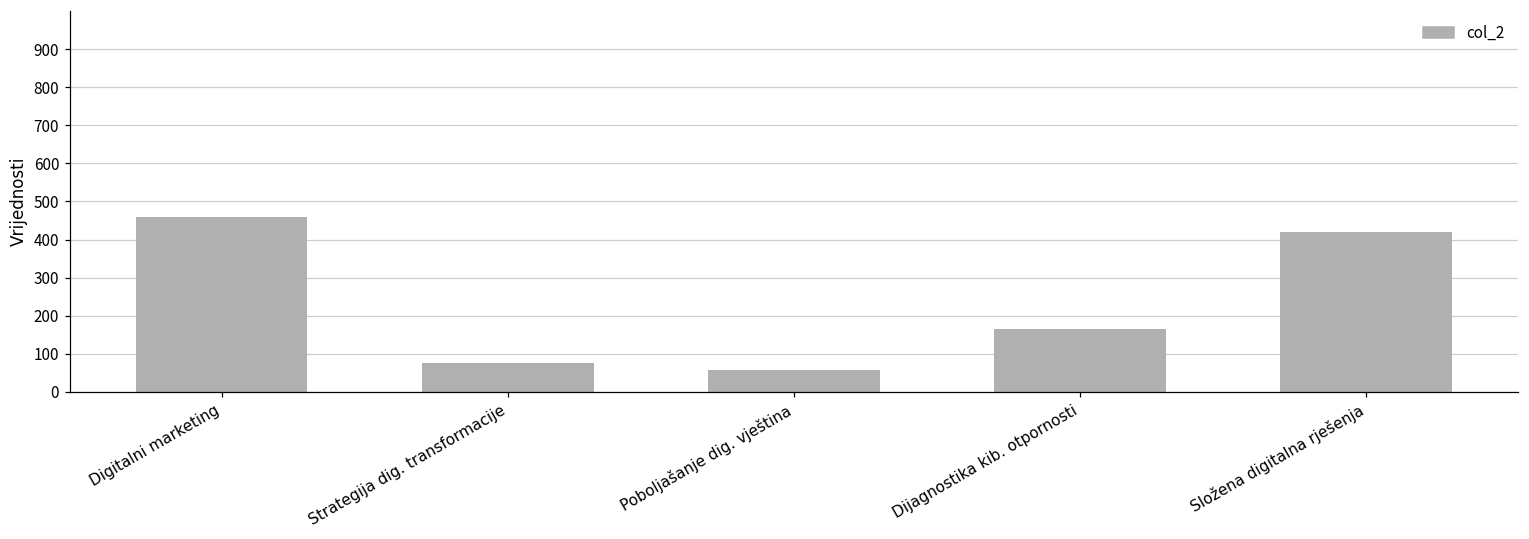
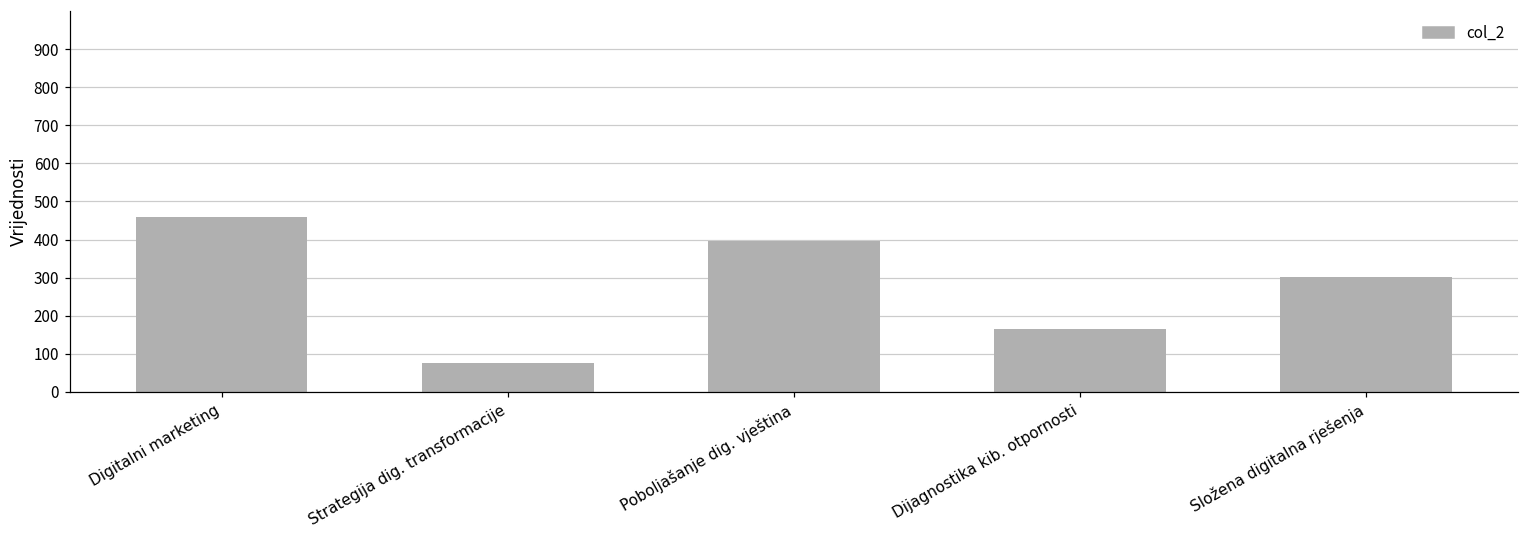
  {
    "Digitalni marketing": 460,
    "Strategija dig. transformacije": 80,
-   "Poboljašanje dig. vještina": 60,
+   "Poboljašanje dig. vještina": 400,
    "Dijagnostika kib. otpornosti": 170,
-   "Složena digitalna rješenja": 420
+   "Složena digitalna rješenja": 300
  }
